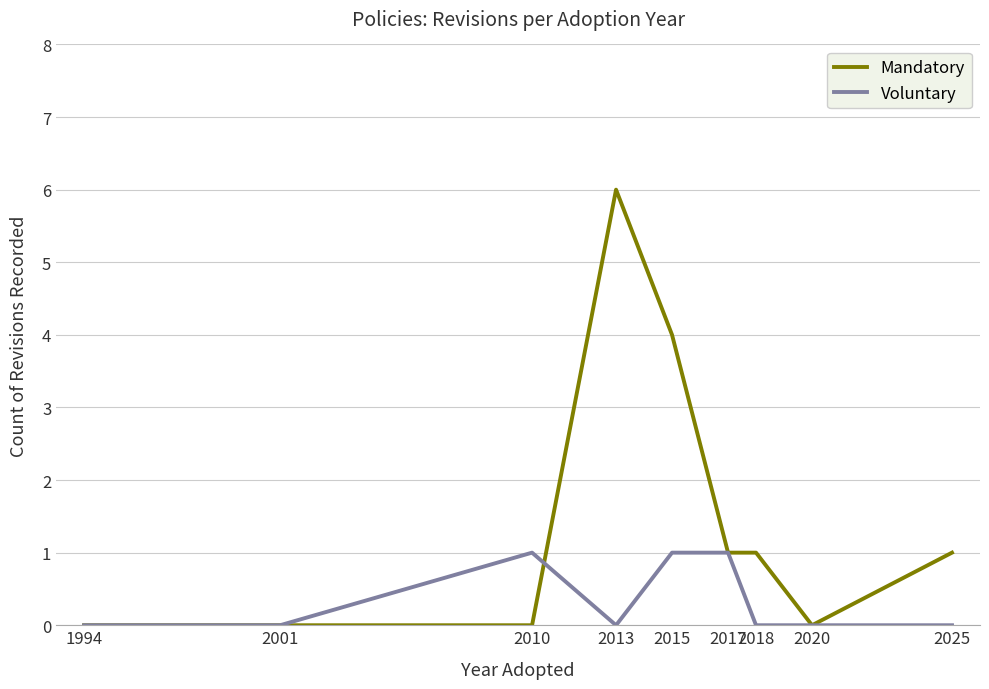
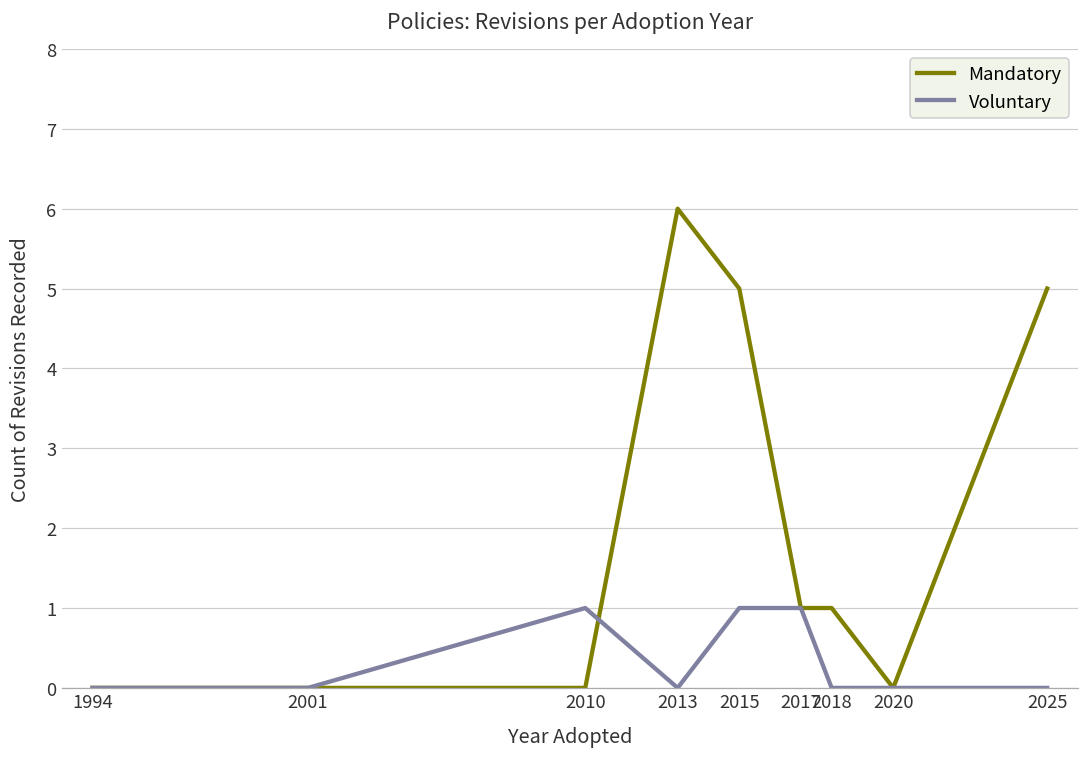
  {
    "Mandatory": {
      "2010": 0,
      "2013": 6,
-     "2015": 4,
-     "2025": 1
+     "2015": 5,
+     "2025": 5
    },
    "Voluntary": {
      "2010": 1,
      "2013": 0,
      "2015": 1,
      "2025": 0
    }
  }
